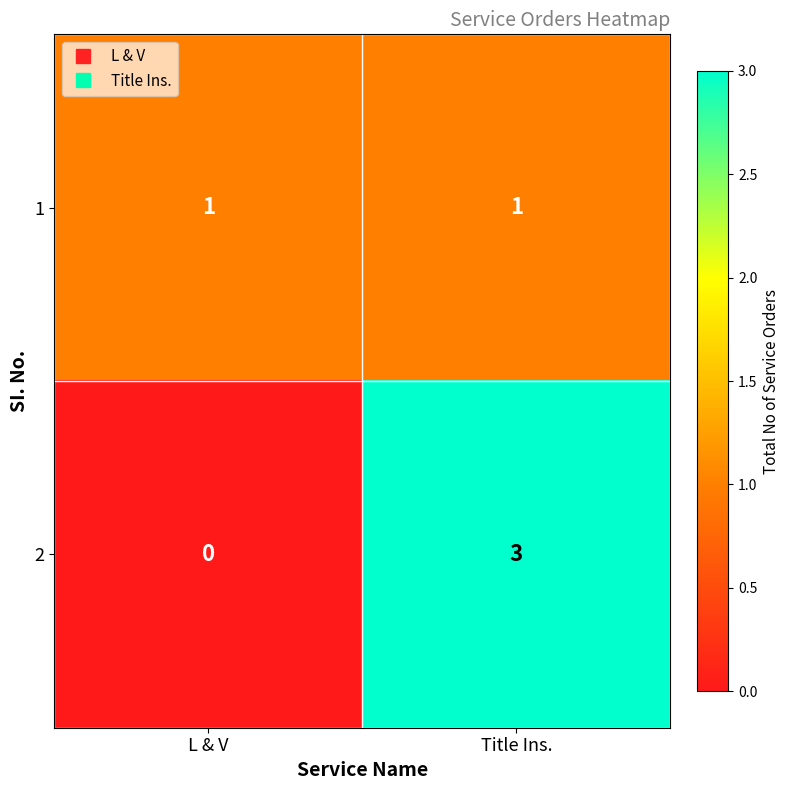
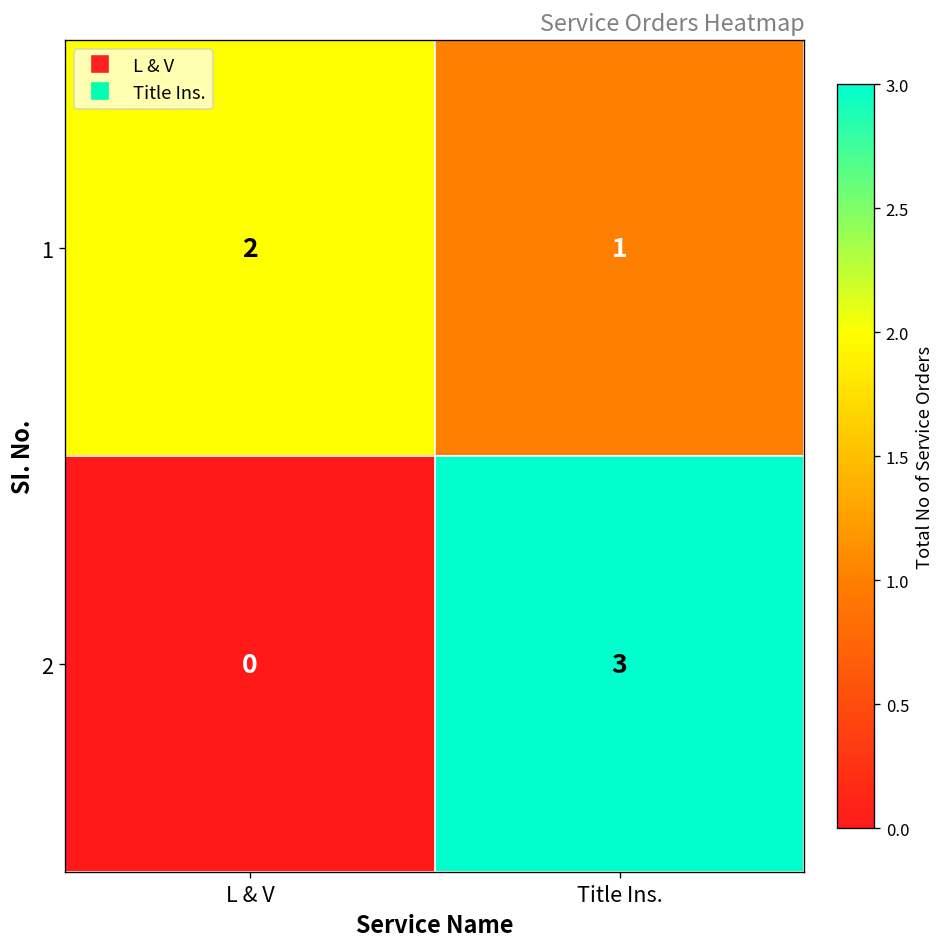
  {
    "1": {
-     "L & V": 1,
+     "L & V": 2,
      "Title Ins.": 1
    },
    "2": {
      "L & V": 0,
      "Title Ins.": 3
    }
  }
